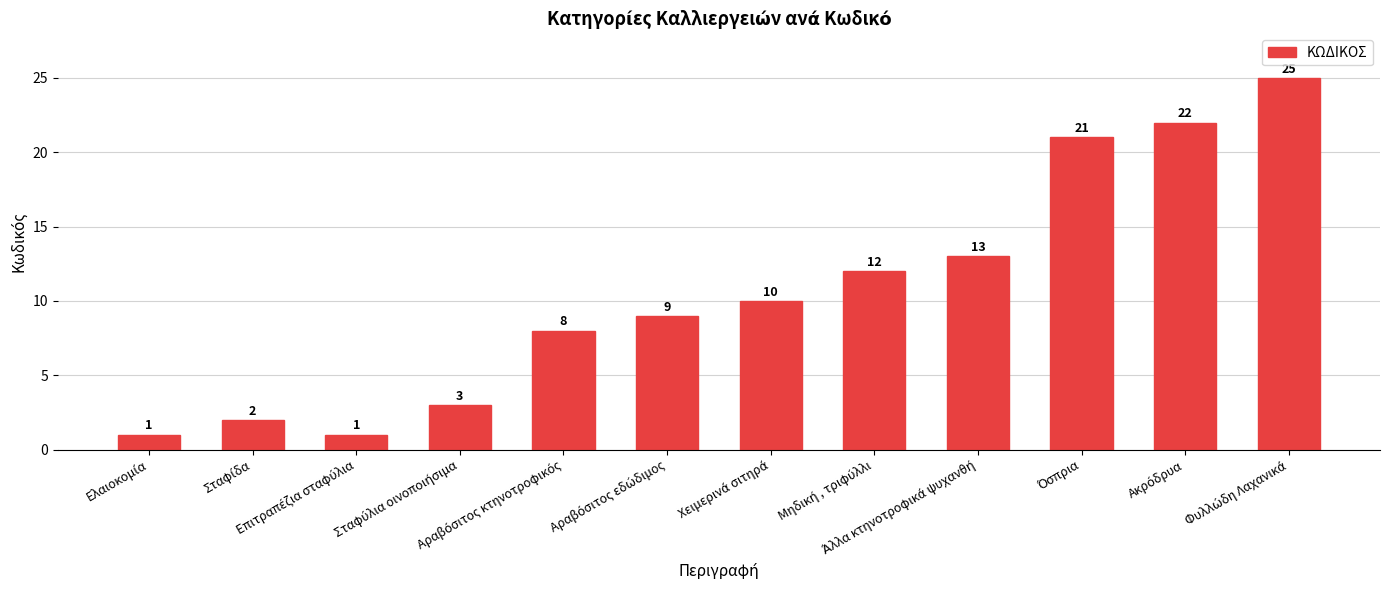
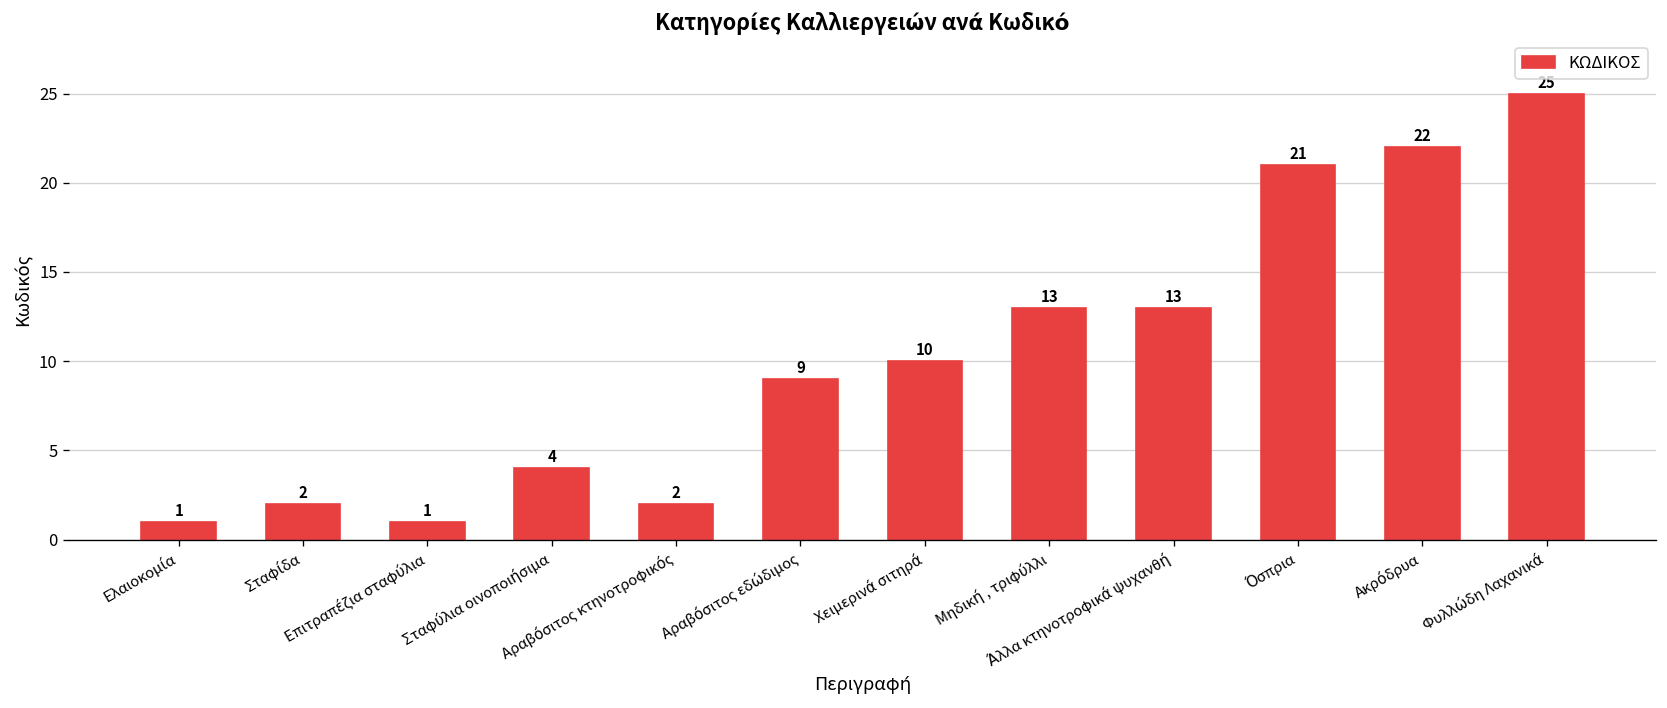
  {
    "Ελαιοκομία": 1,
    "Σταφίδα": 2,
    "Επιτραπέζια σταφύλια": 1,
-   "Σταφύλια οινοποιήσιμα": 3,
-   "Αραβόσιτος κτηνοτροφικός": 8,
+   "Σταφύλια οινοποιήσιμα": 4,
+   "Αραβόσιτος κτηνοτροφικός": 2,
    "Αραβόσιτος εδώδιμος": 9,
    "Χειμερινά σιτηρά": 10,
-   "Μηδική , τριφύλλι": 12,
+   "Μηδική , τριφύλλι": 13,
    "Άλλα κτηνοτροφικά ψυχανθή": 13,
    "Όσπρια": 21,
    "Ακρόδρυα": 22
  }
